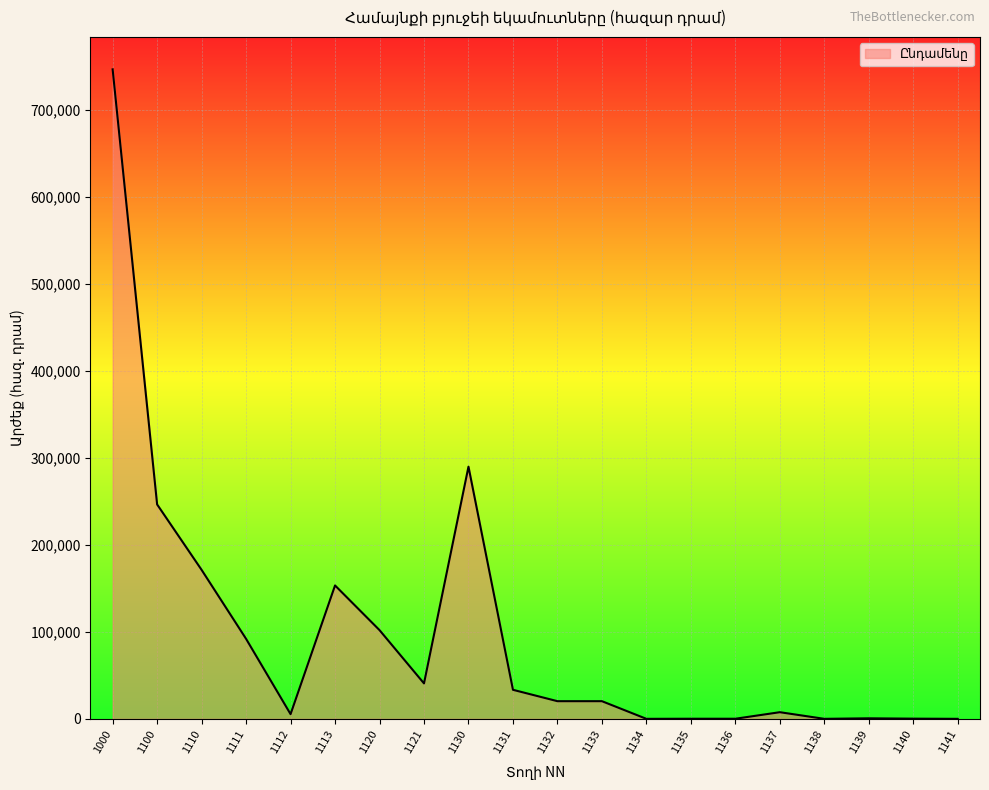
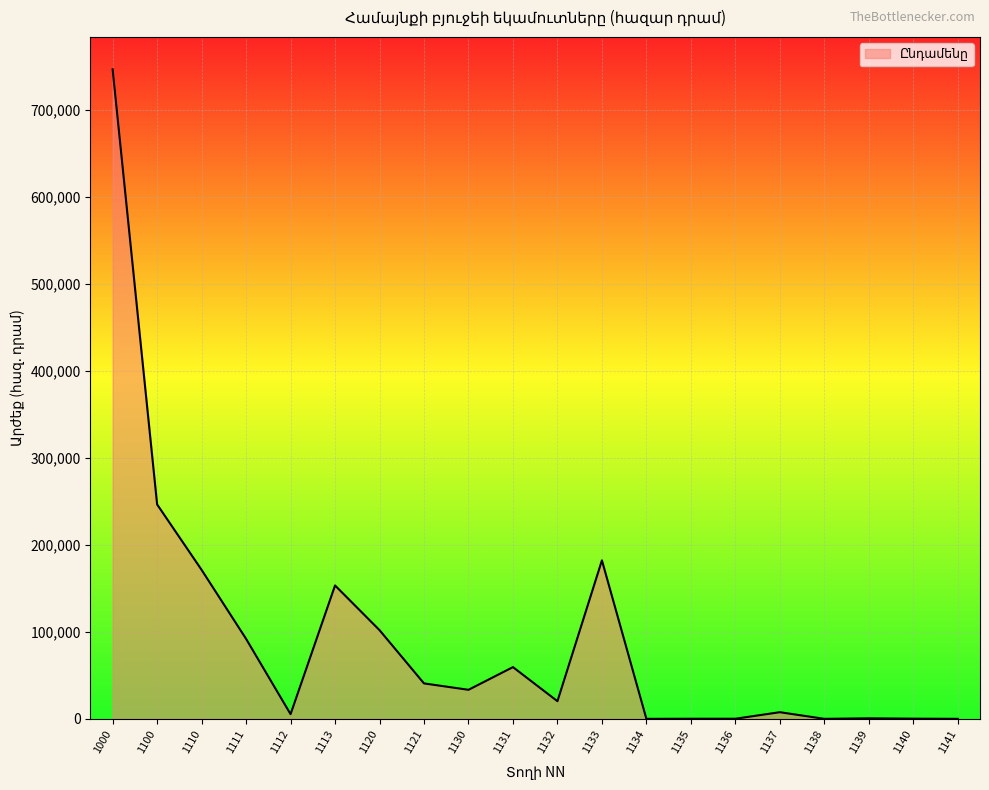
  {
    "1000": "750,000",
    "1100": "250,000",
    "1110": "170,000",
    "1111": "90,000",
    "1112": "10,000",
    "1113": "150,000",
    "1120": "100,000",
    "1121": "40,000",
-   "1130": "290,000",
-   "1131": "30,000",
+   "1130": "30,000",
+   "1131": "60,000",
    "1132": "20,000",
-   "1133": "20,000",
+   "1133": "180,000",
    "1134": "0",
    "1135": "0",
    "1136": "0",
    "1137": "10,000",
    "1138": "0",
    "1139": "0",
    "1140": "0",
    "1141": "0"
  }
